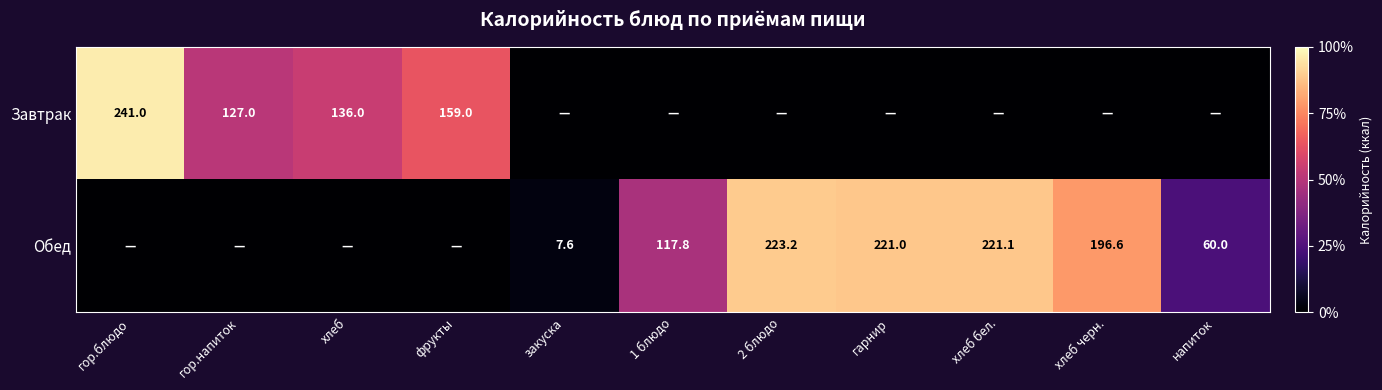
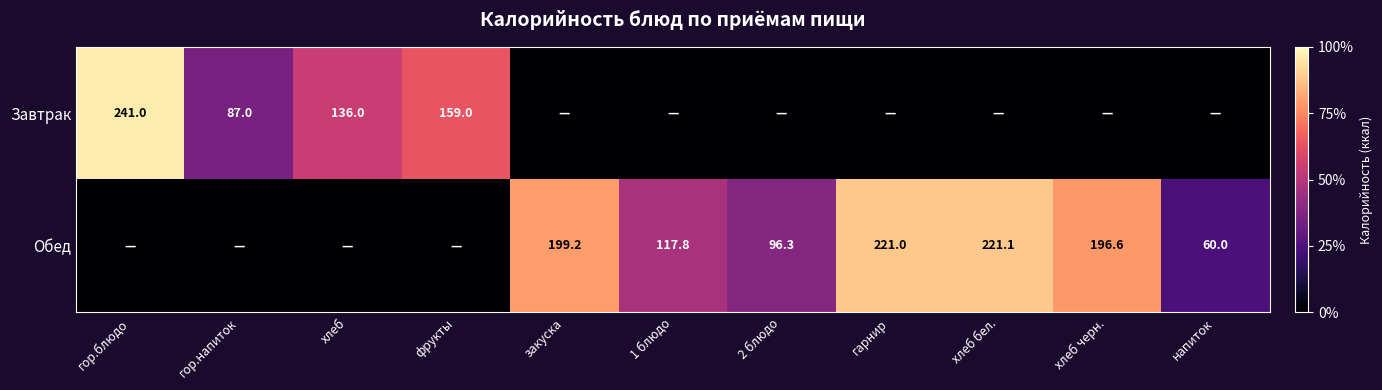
  {
    "Завтрак": {
      "гор.блюдо": 241.0,
-     "гор.напиток": 127.0,
+     "гор.напиток": 87.0,
      "хлеб": 136.0,
      "фрукты": 159.0
    },
    "Обед": {
-     "закуска": 7.6,
+     "закуска": 199.2,
      "1 блюдо": 117.8,
-     "2 блюдо": 223.2,
+     "2 блюдо": 96.3,
      "гарнир": 221.0,
      "хлеб бел.": 221.1,
      "хлеб черн.": 196.6,
      "напиток": 60.0
    }
  }
